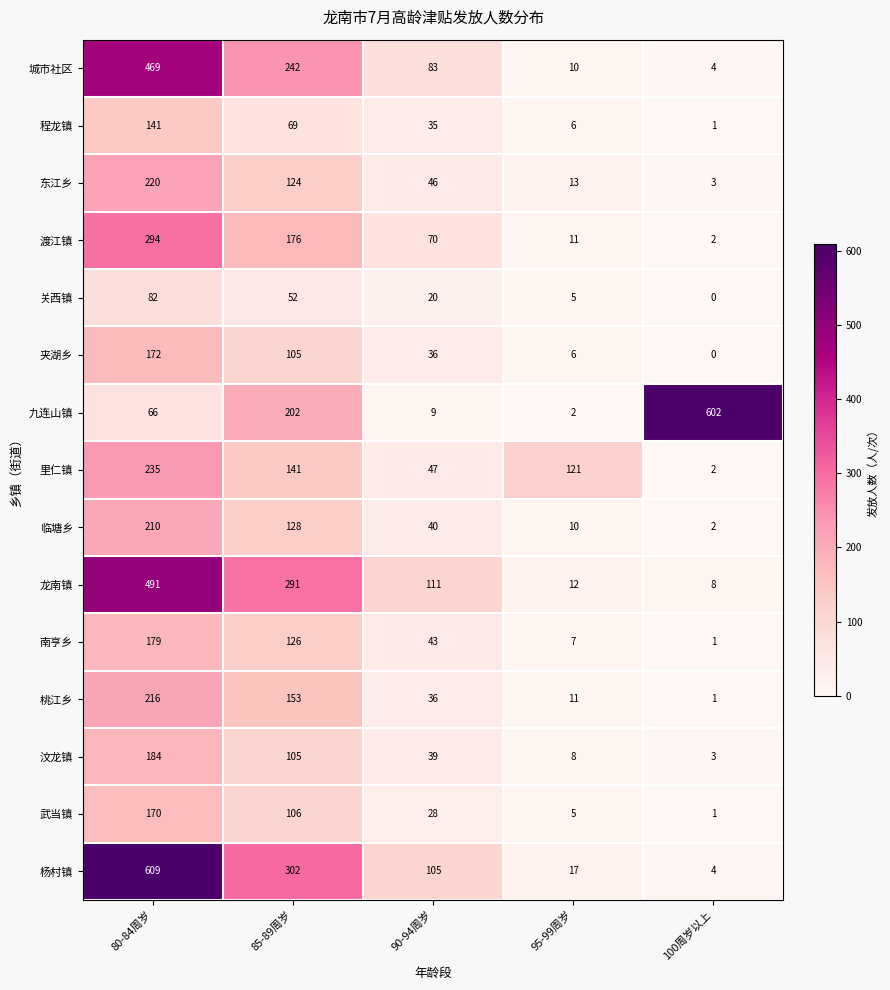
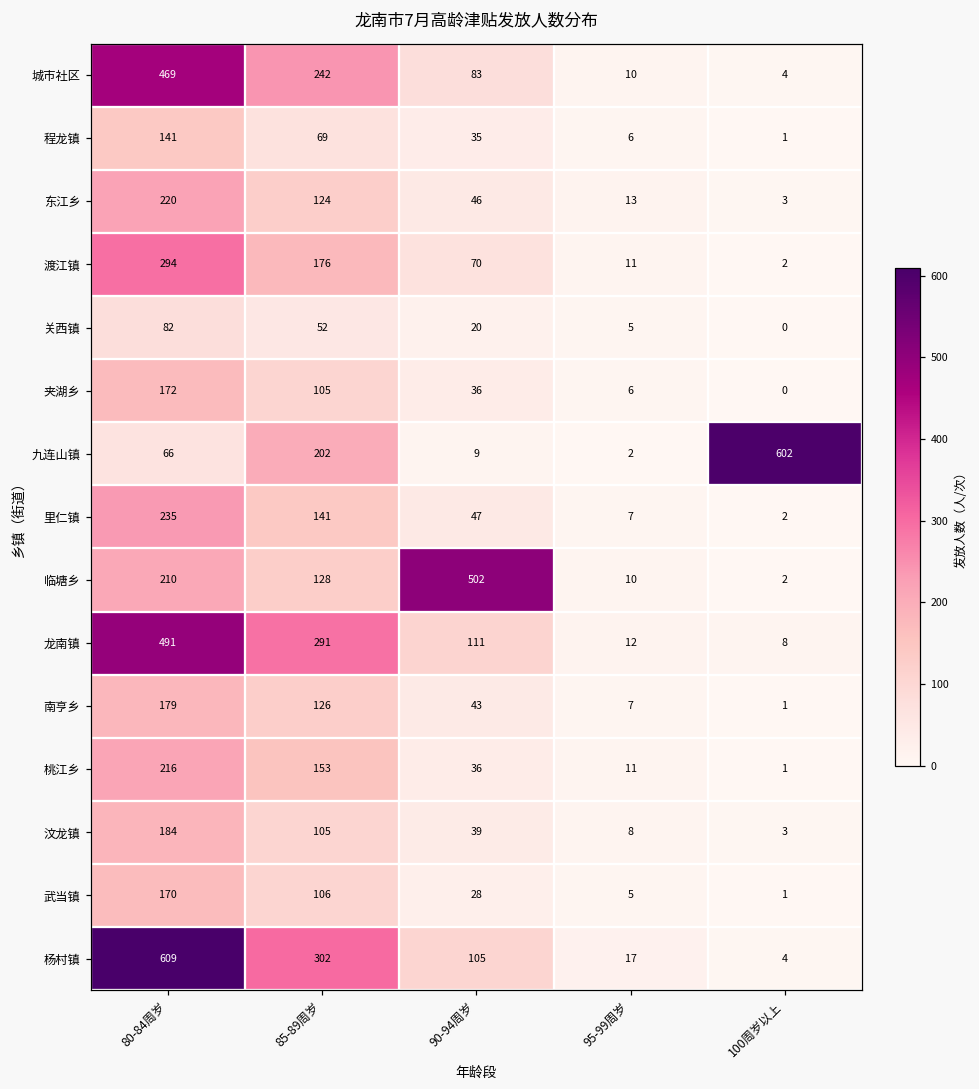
  {
    "城市社区": {
      "80-84周岁": 469,
      "85-89周岁": 242,
      "90-94周岁": 83,
      "95-99周岁": 10,
      "100周岁以上": 4
    },
    "程龙镇": {
      "80-84周岁": 141,
      "85-89周岁": 69,
      "90-94周岁": 35,
      "95-99周岁": 6,
      "100周岁以上": 1
    },
    "东江乡": {
      "80-84周岁": 220,
      "85-89周岁": 124,
      "90-94周岁": 46,
      "95-99周岁": 13,
      "100周岁以上": 3
    },
    "渡江镇": {
      "80-84周岁": 294,
      "85-89周岁": 176,
      "90-94周岁": 70,
      "95-99周岁": 11,
      "100周岁以上": 2
    },
    "关西镇": {
      "80-84周岁": 82,
      "85-89周岁": 52,
      "90-94周岁": 20,
      "95-99周岁": 5,
      "100周岁以上": 0
    },
    "夹湖乡": {
      "80-84周岁": 172,
      "85-89周岁": 105,
      "90-94周岁": 36,
      "95-99周岁": 6,
      "100周岁以上": 0
    },
    "九连山镇": {
      "80-84周岁": 66,
      "85-89周岁": 202,
      "90-94周岁": 9,
      "95-99周岁": 2,
      "100周岁以上": 602
    },
    "里仁镇": {
      "80-84周岁": 235,
      "85-89周岁": 141,
      "90-94周岁": 47,
-     "95-99周岁": 121,
+     "95-99周岁": 7,
      "100周岁以上": 2
    },
    "临塘乡": {
      "80-84周岁": 210,
      "85-89周岁": 128,
-     "90-94周岁": 40,
+     "90-94周岁": 502,
      "95-99周岁": 10,
      "100周岁以上": 2
    },
    "龙南镇": {
      "80-84周岁": 491,
      "85-89周岁": 291,
      "90-94周岁": 111,
      "95-99周岁": 12,
      "100周岁以上": 8
    },
    "南亨乡": {
      "80-84周岁": 179,
      "85-89周岁": 126,
      "90-94周岁": 43,
      "95-99周岁": 7,
      "100周岁以上": 1
    },
    "桃江乡": {
      "80-84周岁": 216,
      "85-89周岁": 153,
      "90-94周岁": 36,
      "95-99周岁": 11,
      "100周岁以上": 1
    },
    "汶龙镇": {
      "80-84周岁": 184,
      "85-89周岁": 105,
      "90-94周岁": 39,
      "95-99周岁": 8,
      "100周岁以上": 3
    },
    "武当镇": {
      "80-84周岁": 170,
      "85-89周岁": 106,
      "90-94周岁": 28,
      "95-99周岁": 5,
      "100周岁以上": 1
    },
    "杨村镇": {
      "80-84周岁": 609,
      "85-89周岁": 302,
      "90-94周岁": 105,
      "95-99周岁": 17,
      "100周岁以上": 4
    }
  }
